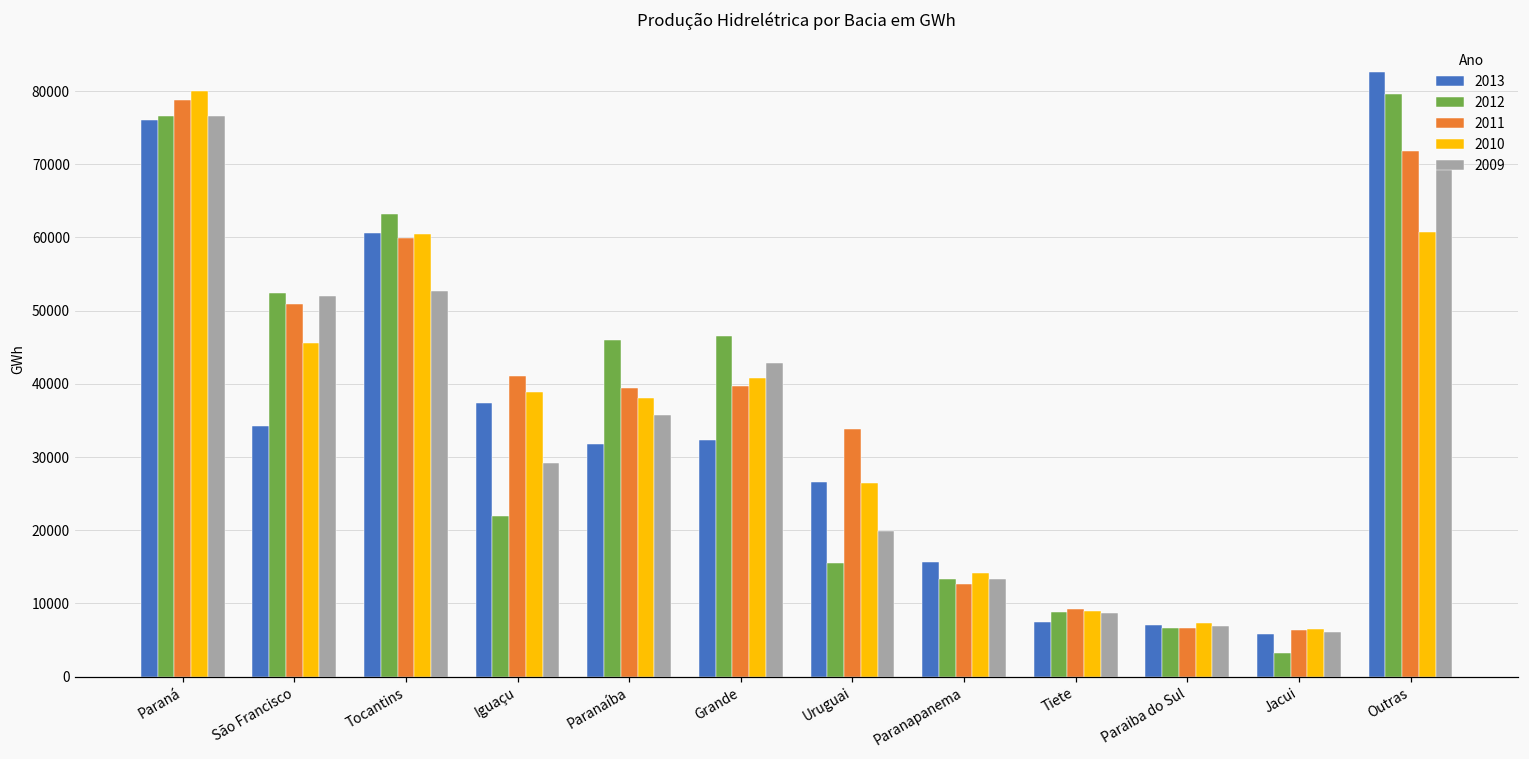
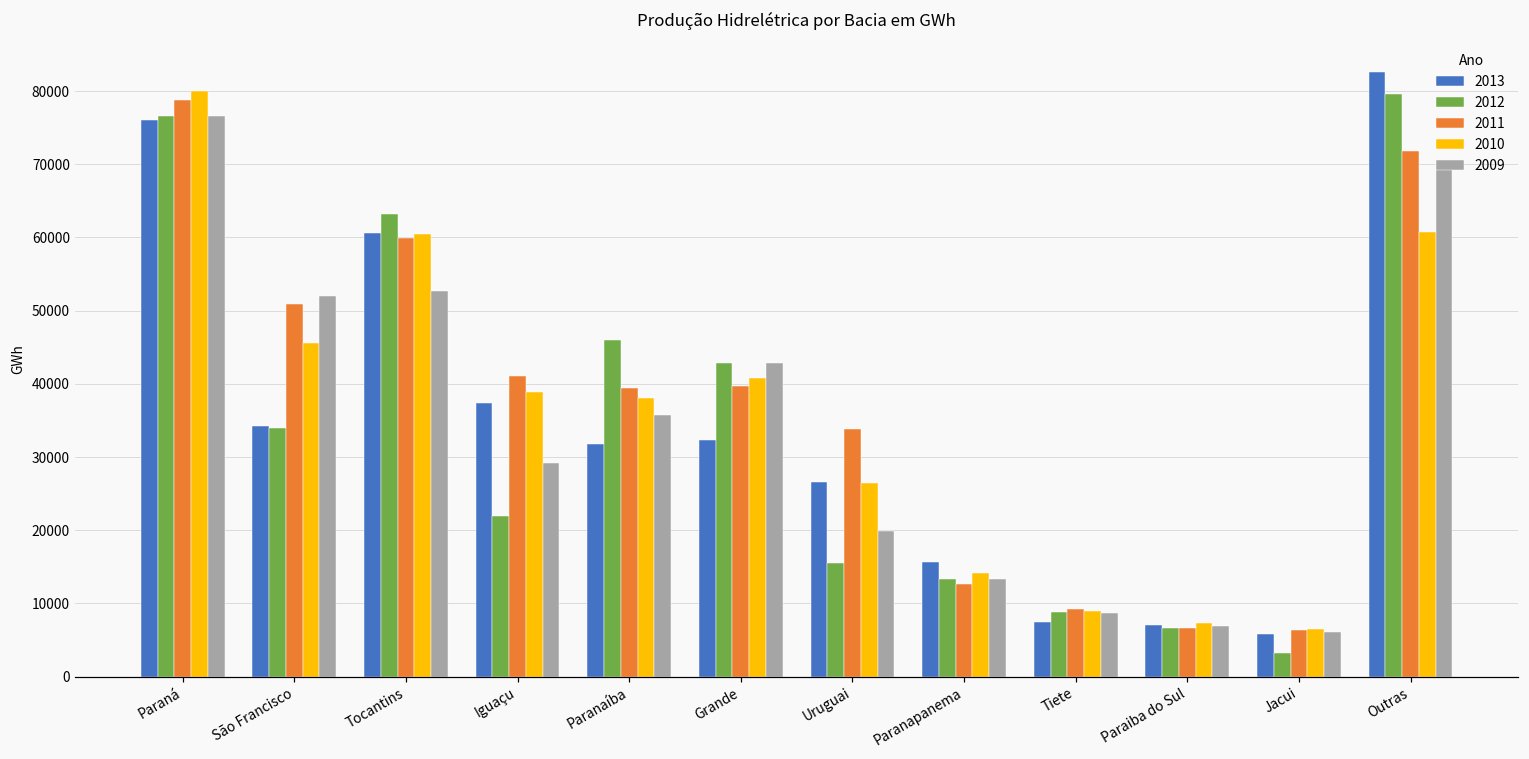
  {
    "2013": {
      "Paraná": 76000,
      "São Francisco": 34000,
      "Tocantins": 61000,
      "Iguaçu": 37000,
      "Paranaíba": 32000,
      "Grande": 32000,
      "Uruguai": 27000,
      "Paranapanema": 16000,
      "Tiete": 7000,
      "Paraiba do Sul": 7000,
      "Jacui": 6000,
      "Outras": 83000
    },
    "2012": {
      "Paraná": 77000,
-     "São Francisco": 52000,
+     "São Francisco": 34000,
      "Tocantins": 63000,
      "Iguaçu": 22000,
      "Paranaíba": 46000,
-     "Grande": 47000,
+     "Grande": 43000,
      "Uruguai": 16000,
      "Paranapanema": 13000,
      "Tiete": 9000,
      "Paraiba do Sul": 7000,
      "Jacui": 3000,
      "Outras": 80000
    },
    "2011": {
      "Paraná": 79000,
      "São Francisco": 51000,
      "Tocantins": 60000,
      "Iguaçu": 41000,
      "Paranaíba": 39000,
      "Grande": 40000,
      "Uruguai": 34000,
      "Paranapanema": 13000,
      "Tiete": 9000,
      "Paraiba do Sul": 7000,
      "Jacui": 6000,
      "Outras": 72000
    },
    "2010": {
      "Paraná": 80000,
      "São Francisco": 46000,
      "Tocantins": 60000,
      "Iguaçu": 39000,
      "Paranaíba": 38000,
      "Grande": 41000,
      "Uruguai": 26000,
      "Paranapanema": 14000,
      "Tiete": 9000,
      "Paraiba do Sul": 7000,
      "Jacui": 7000,
      "Outras": 61000
    },
    "2009": {
      "Paraná": 77000,
      "São Francisco": 52000,
      "Tocantins": 53000,
      "Iguaçu": 29000,
      "Paranaíba": 36000,
      "Grande": 43000,
      "Uruguai": 20000,
      "Paranapanema": 13000,
      "Tiete": 9000,
      "Paraiba do Sul": 7000,
      "Jacui": 6000,
      "Outras": 71000
    }
  }
